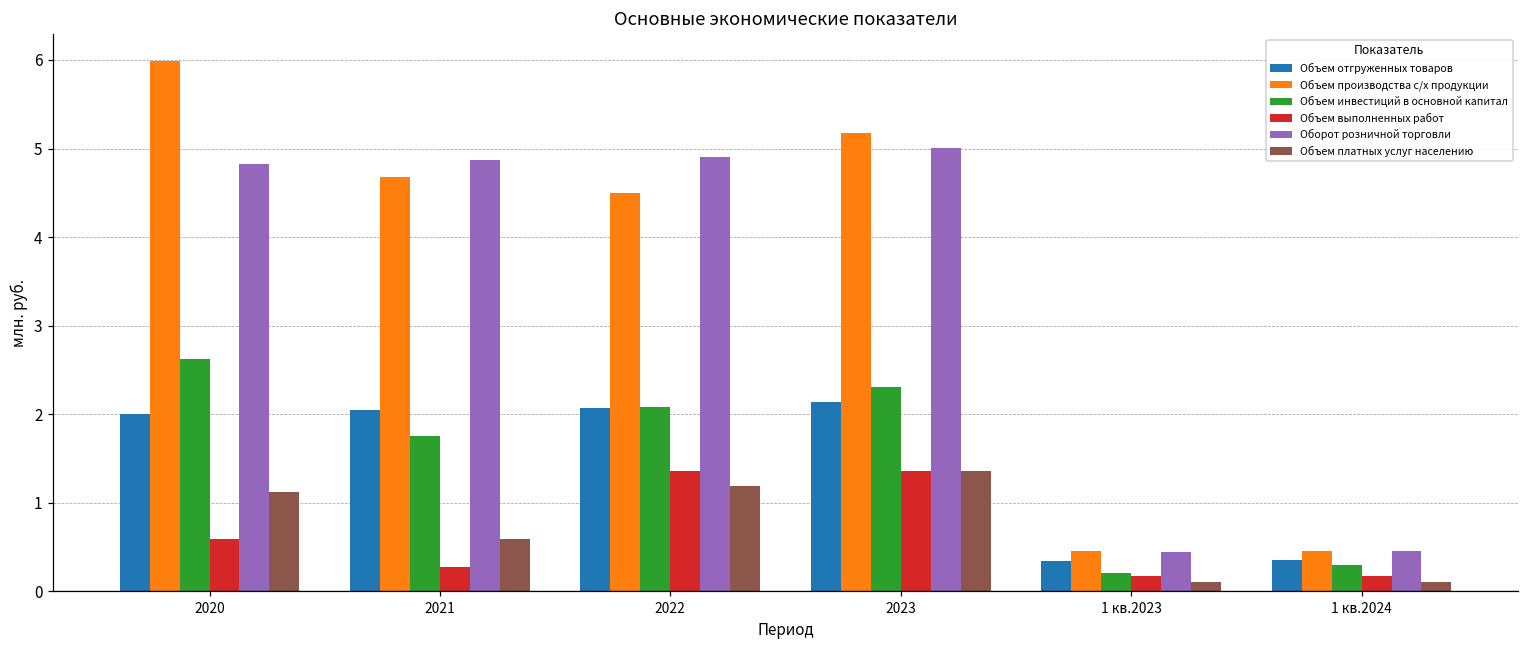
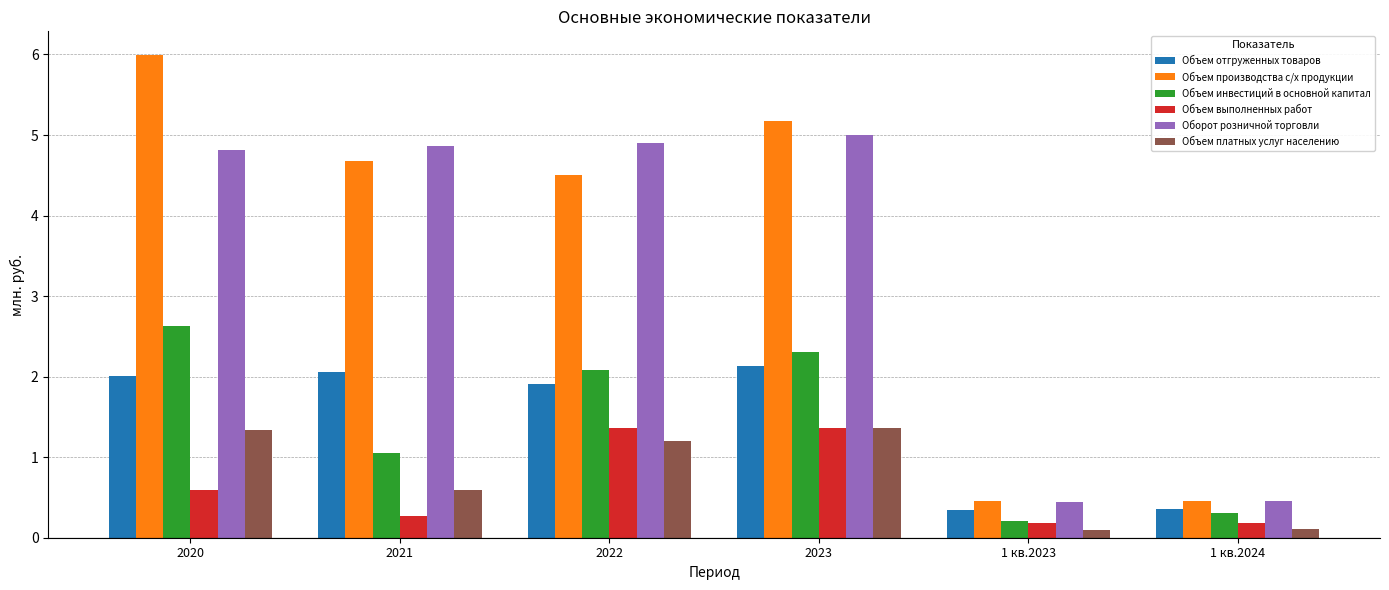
  {
    "Объем отгруженных товаров": {
      "2020": 2.0,
      "2021": 2.1,
-     "2022": 2.1,
+     "2022": 1.9,
      "2023": 2.1,
      "1 кв.2023": 0.3,
      "1 кв.2024": 0.4
    },
    "Объем производства с/х продукции": {
      "2020": 6.0,
      "2021": 4.7,
      "2022": 4.5,
      "2023": 5.2,
      "1 кв.2023": 0.5,
      "1 кв.2024": 0.5
    },
    "Объем инвестиций в основной капитал": {
      "2020": 2.6,
-     "2021": 1.8,
+     "2021": 1.1,
      "2022": 2.1,
      "2023": 2.3,
      "1 кв.2023": 0.2,
      "1 кв.2024": 0.3
    },
    "Объем выполненных работ": {
      "2020": 0.6,
      "2021": 0.3,
      "2022": 1.4,
      "2023": 1.4,
      "1 кв.2023": 0.2,
      "1 кв.2024": 0.2
    },
    "Оборот розничной торговли": {
      "2020": 4.8,
      "2021": 4.9,
      "2022": 4.9,
      "2023": 5.0,
      "1 кв.2023": 0.4,
      "1 кв.2024": 0.5
    },
    "Объем платных услуг населению": {
-     "2020": 1.1,
+     "2020": 1.3,
      "2021": 0.6,
      "2022": 1.2,
      "2023": 1.4,
      "1 кв.2023": 0.1,
      "1 кв.2024": 0.1
    }
  }
